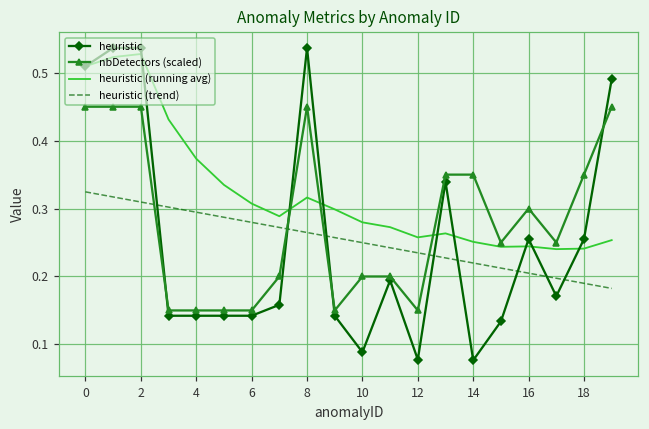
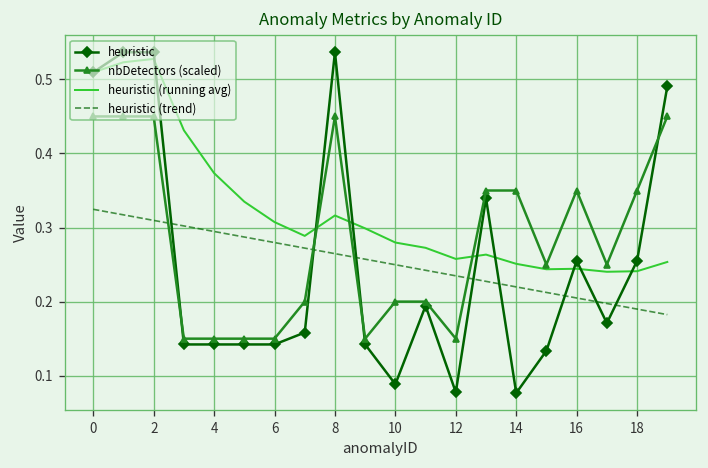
  {
    "nbDetectors (scaled)": {
      "4": 0.15,
      "6": 0.15,
      "8": 0.45,
      "10": 0.20,
      "12": 0.15,
      "14": 0.35,
-     "16": 0.30,
+     "16": 0.35,
      "18": 0.35
    },
    "heuristic (running avg)": {
      "4": 0.37,
      "6": 0.31,
      "8": 0.32,
      "10": 0.28,
      "12": 0.26,
      "14": 0.25,
      "16": 0.24,
      "18": 0.24
    }
  }
